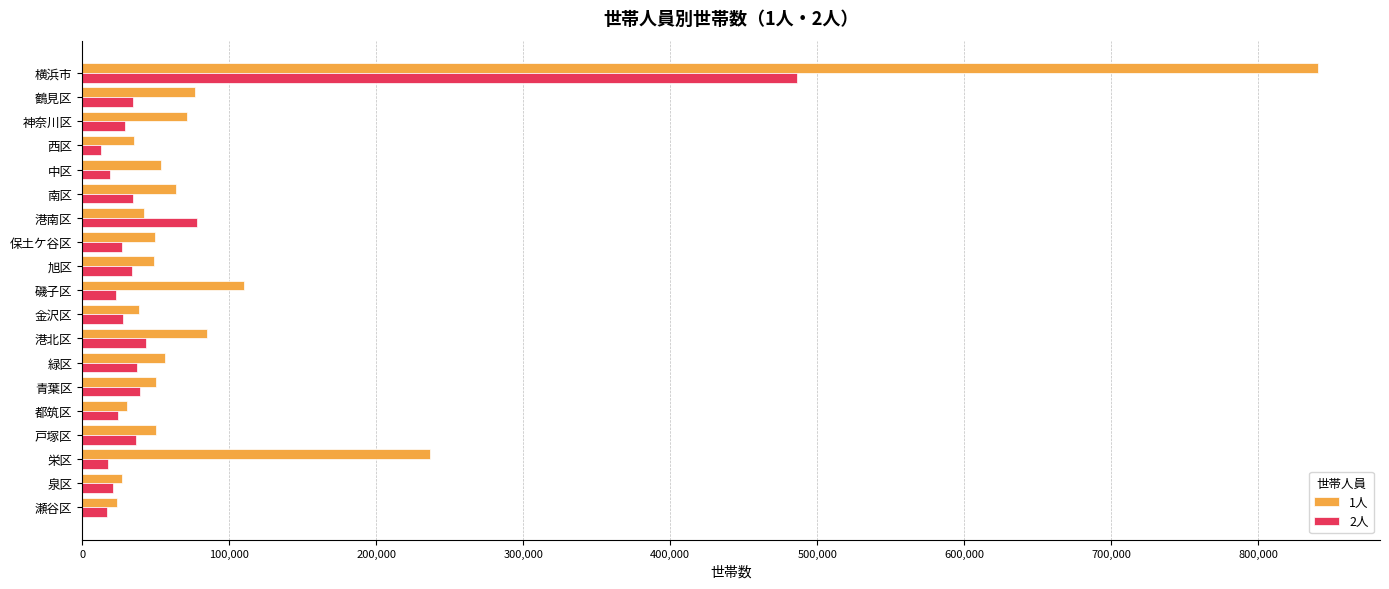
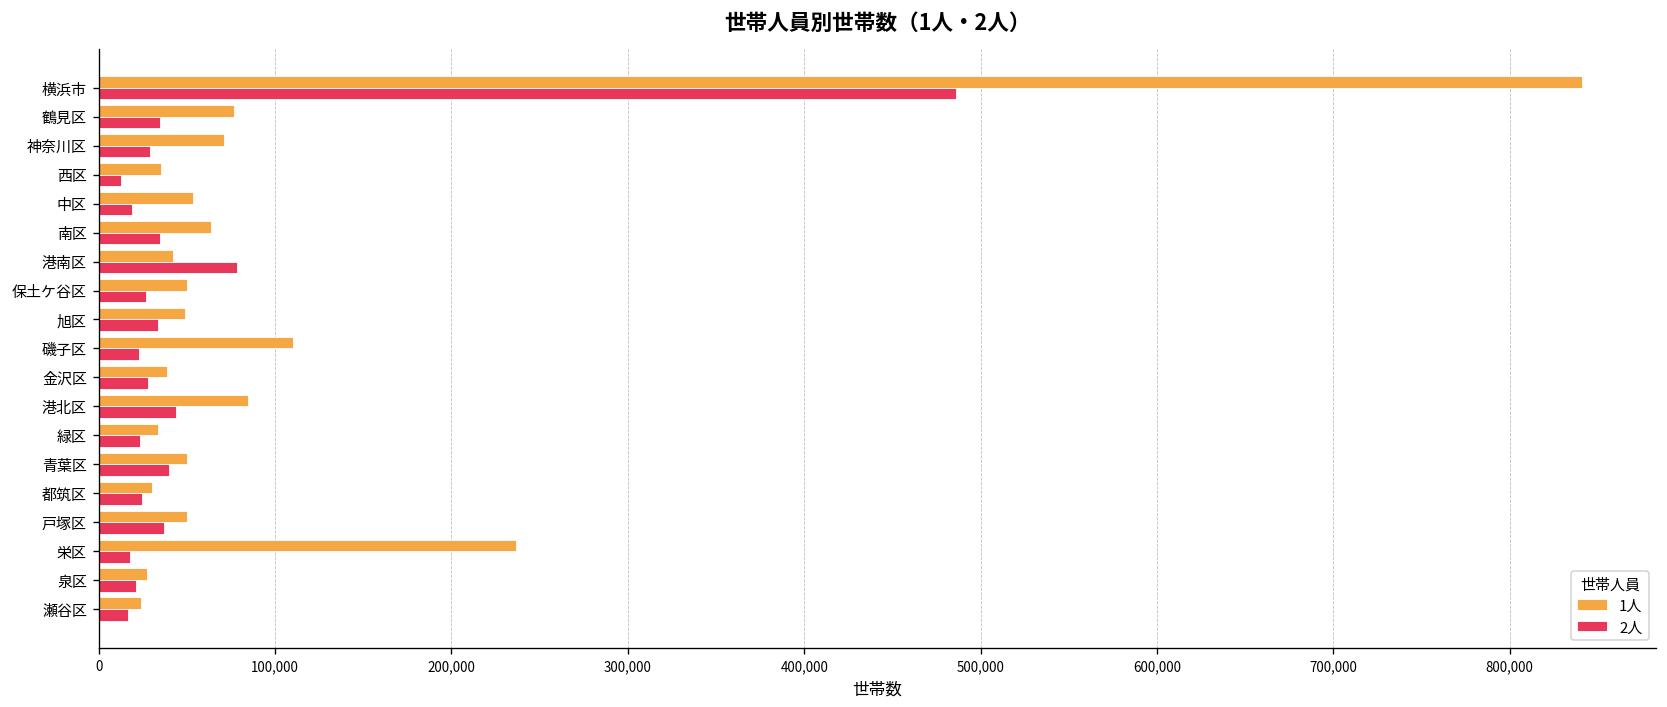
  {
    "1人": {
      "横浜市": "841,000",
      "鶴見区": "77,000",
      "神奈川区": "71,000",
      "西区": "35,000",
      "中区": "53,000",
      "南区": "64,000",
      "港南区": "42,000",
      "保土ケ谷区": "50,000",
      "旭区": "49,000",
      "磯子区": "110,000",
      "金沢区": "39,000",
      "港北区": "85,000",
-     "緑区": "56,000",
+     "緑区": "34,000",
      "青葉区": "50,000",
      "都筑区": "30,000",
      "戸塚区": "50,000",
      "栄区": "236,000",
      "泉区": "27,000",
      "瀬谷区": "24,000"
    },
    "2人": {
      "横浜市": "486,000",
      "鶴見区": "35,000",
      "神奈川区": "29,000",
      "西区": "13,000",
      "中区": "19,000",
      "南区": "35,000",
      "港南区": "78,000",
      "保土ケ谷区": "27,000",
      "旭区": "34,000",
      "磯子区": "23,000",
      "金沢区": "28,000",
      "港北区": "44,000",
-     "緑区": "37,000",
+     "緑区": "23,000",
      "青葉区": "40,000",
      "都筑区": "24,000",
      "戸塚区": "37,000",
      "栄区": "18,000",
      "泉区": "21,000",
      "瀬谷区": "17,000"
    }
  }
